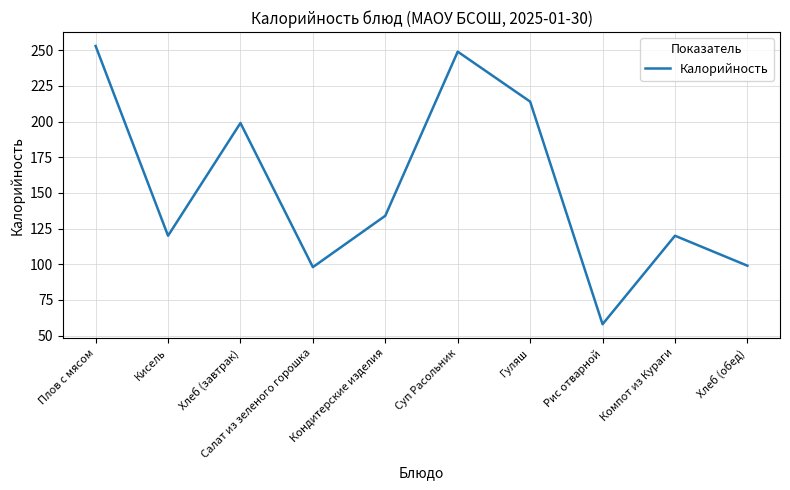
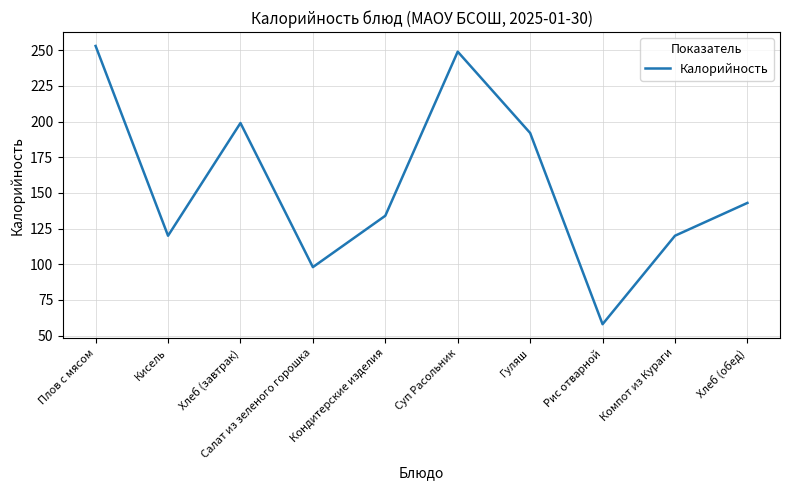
  {
    "Плов с мясом": 253,
    "Кисель": 120,
    "Хлеб (завтрак)": 199,
    "Салат из зеленого горошка": 98,
    "Кондитерские изделия": 134,
    "Суп Расольник": 249,
-   "Гуляш": 214,
+   "Гуляш": 192,
    "Рис отварной": 58,
    "Компот из Кураги": 120,
-   "Хлеб (обед)": 99
+   "Хлеб (обед)": 143
  }
